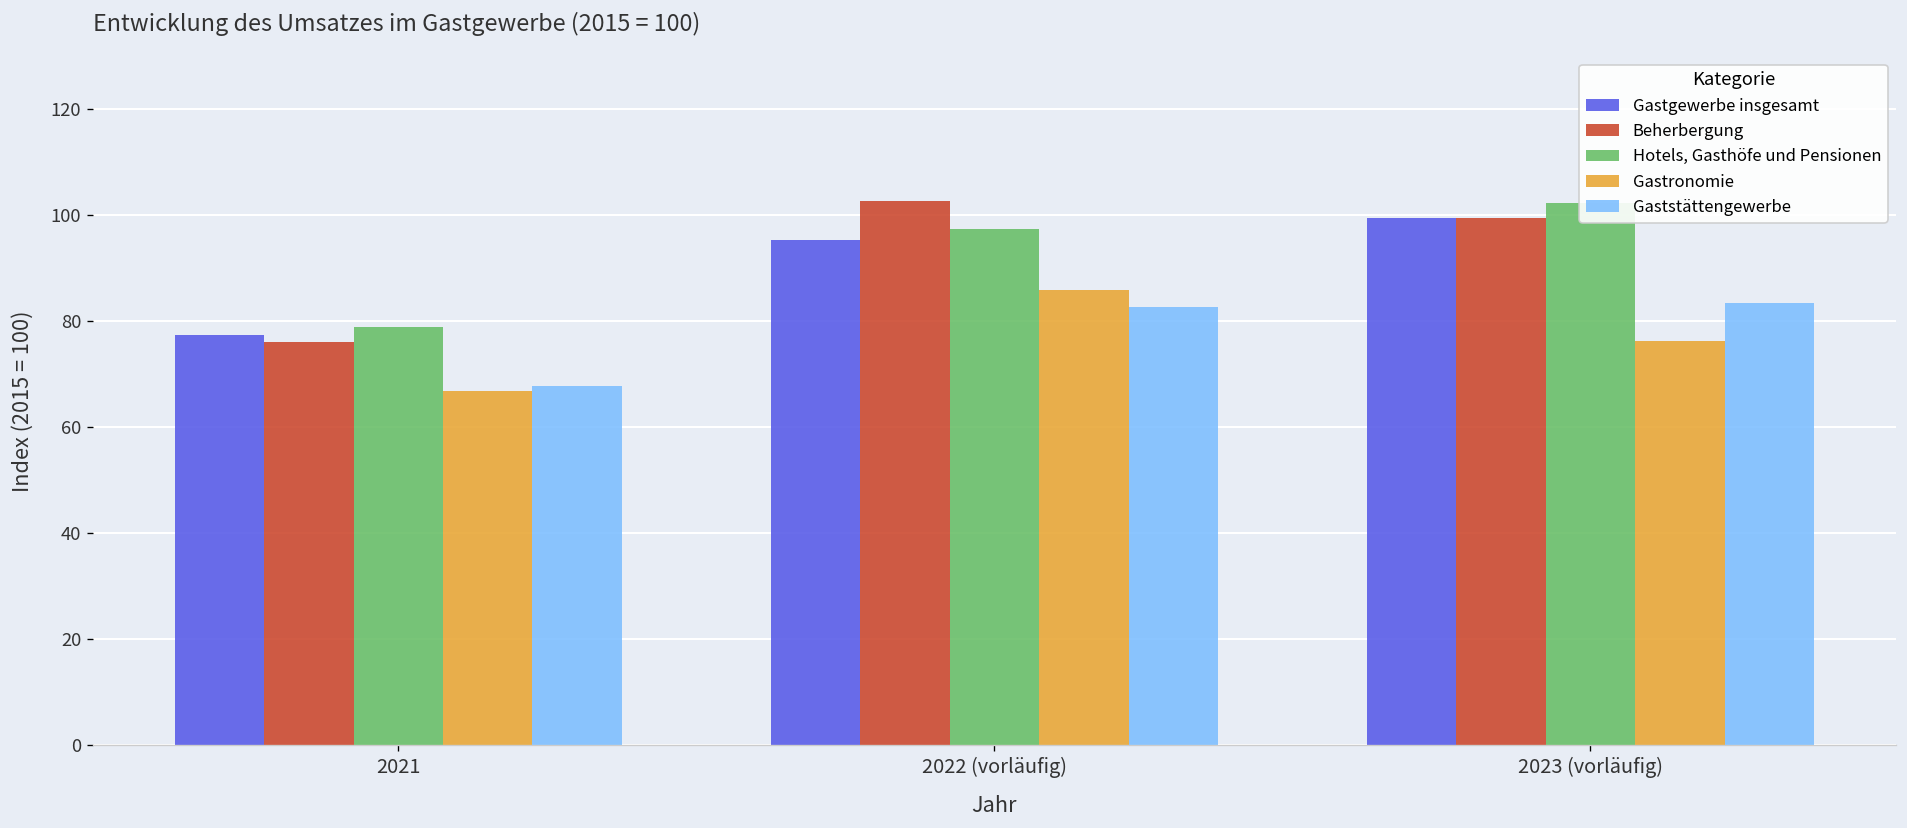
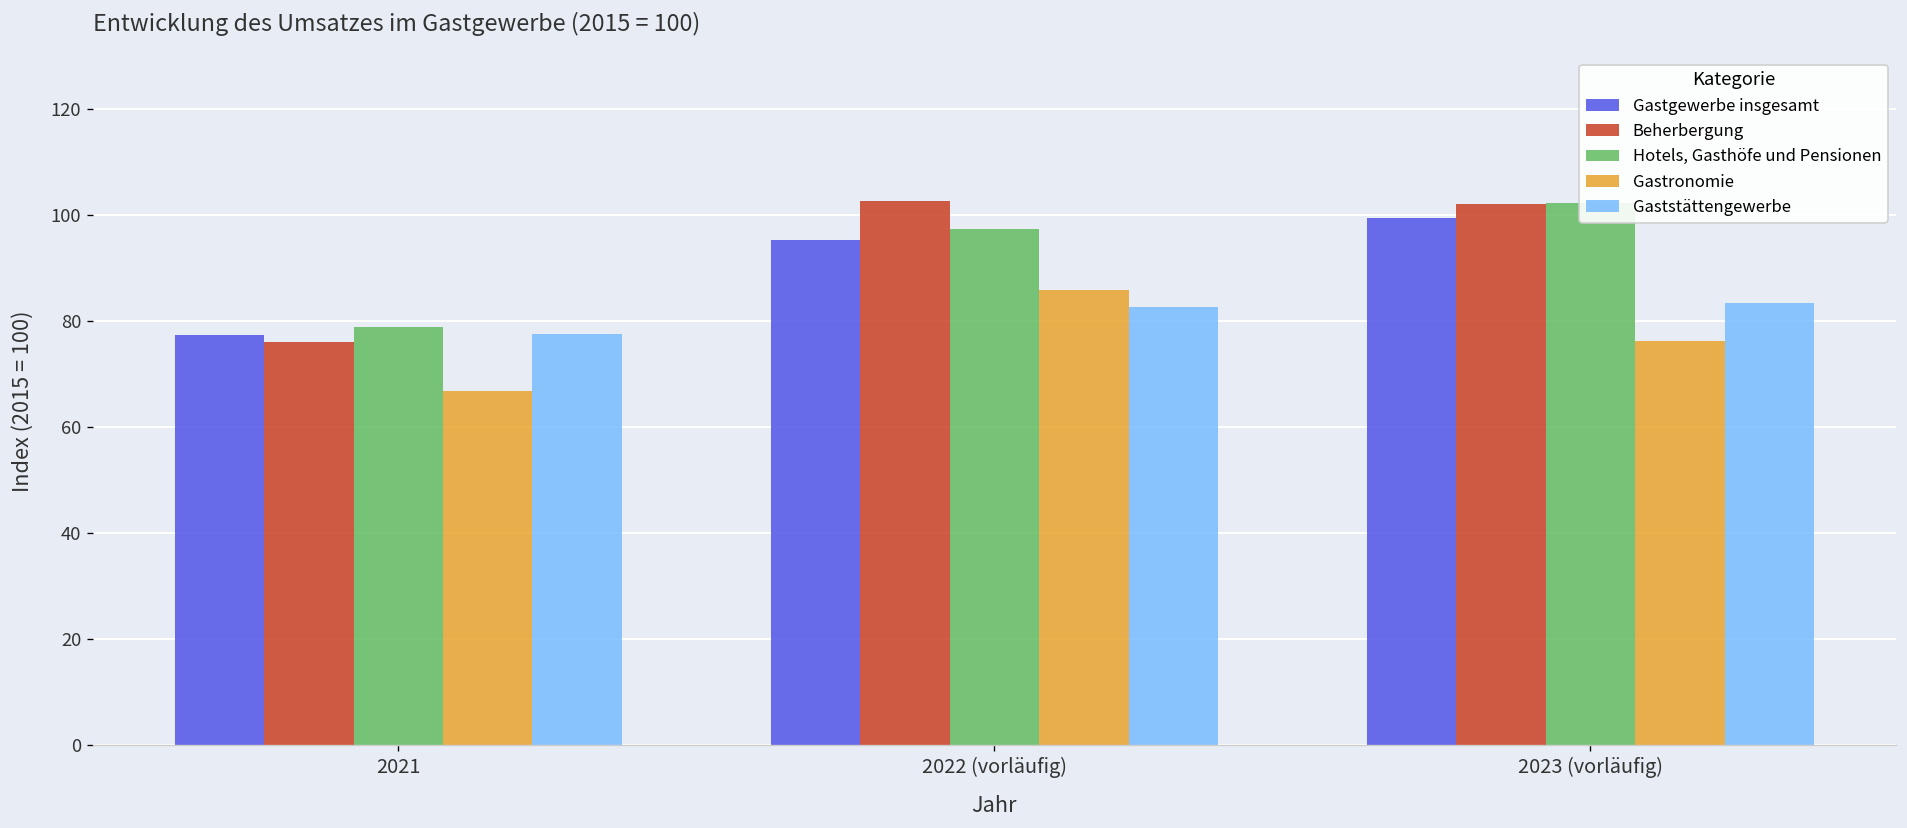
  {
    "Gastgewerbe insgesamt": {
      "2021": 77,
      "2022 (vorläufig)": 95,
      "2023 (vorläufig)": 100
    },
    "Beherbergung": {
      "2021": 76,
      "2022 (vorläufig)": 103,
-     "2023 (vorläufig)": 100
+     "2023 (vorläufig)": 102
    },
    "Hotels, Gasthöfe und Pensionen": {
      "2021": 79,
      "2022 (vorläufig)": 98
    },
    "Gastronomie": {
      "2021": 67,
      "2022 (vorläufig)": 86,
      "2023 (vorläufig)": 76
    },
    "Gaststättengewerbe": {
-     "2021": 68,
+     "2021": 78,
      "2022 (vorläufig)": 83,
      "2023 (vorläufig)": 83
    }
  }
